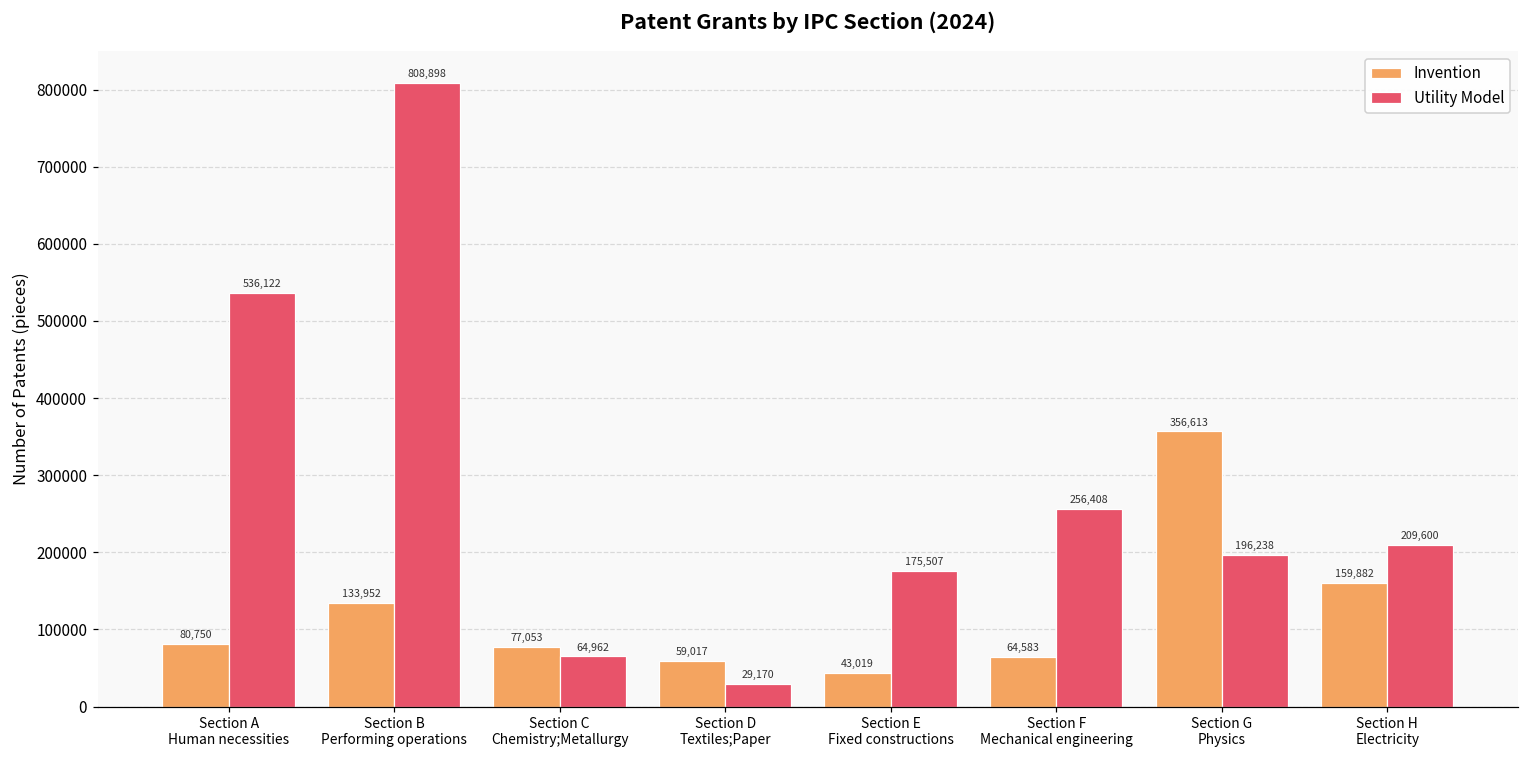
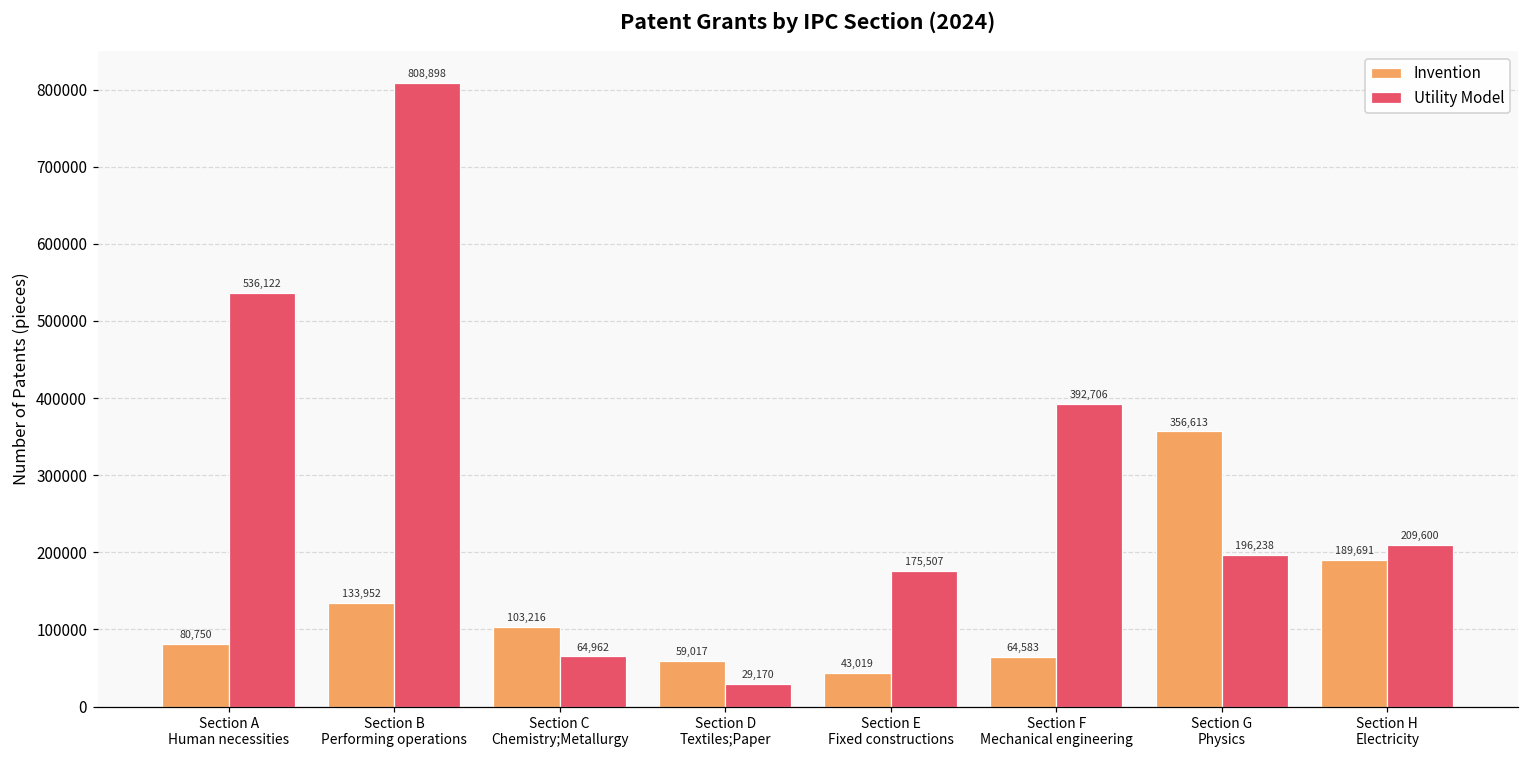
  {
    "Invention": {
      "Section A Human necessities": "80,750",
      "Section B Performing operations": "133,952",
-     "Section C Chemistry;Metallurgy": "77,053",
+     "Section C Chemistry;Metallurgy": "103,216",
      "Section D Textiles;Paper": "59,017",
      "Section E Fixed constructions": "43,019",
      "Section F Mechanical engineering": "64,583",
      "Section G Physics": "356,613",
-     "Section H Electricity": "159,882"
+     "Section H Electricity": "189,691"
    },
    "Utility Model": {
      "Section A Human necessities": "536,122",
      "Section B Performing operations": "808,898",
      "Section C Chemistry;Metallurgy": "64,962",
      "Section D Textiles;Paper": "29,170",
      "Section E Fixed constructions": "175,507",
-     "Section F Mechanical engineering": "256,408",
+     "Section F Mechanical engineering": "392,706",
      "Section G Physics": "196,238",
      "Section H Electricity": "209,600"
    }
  }
